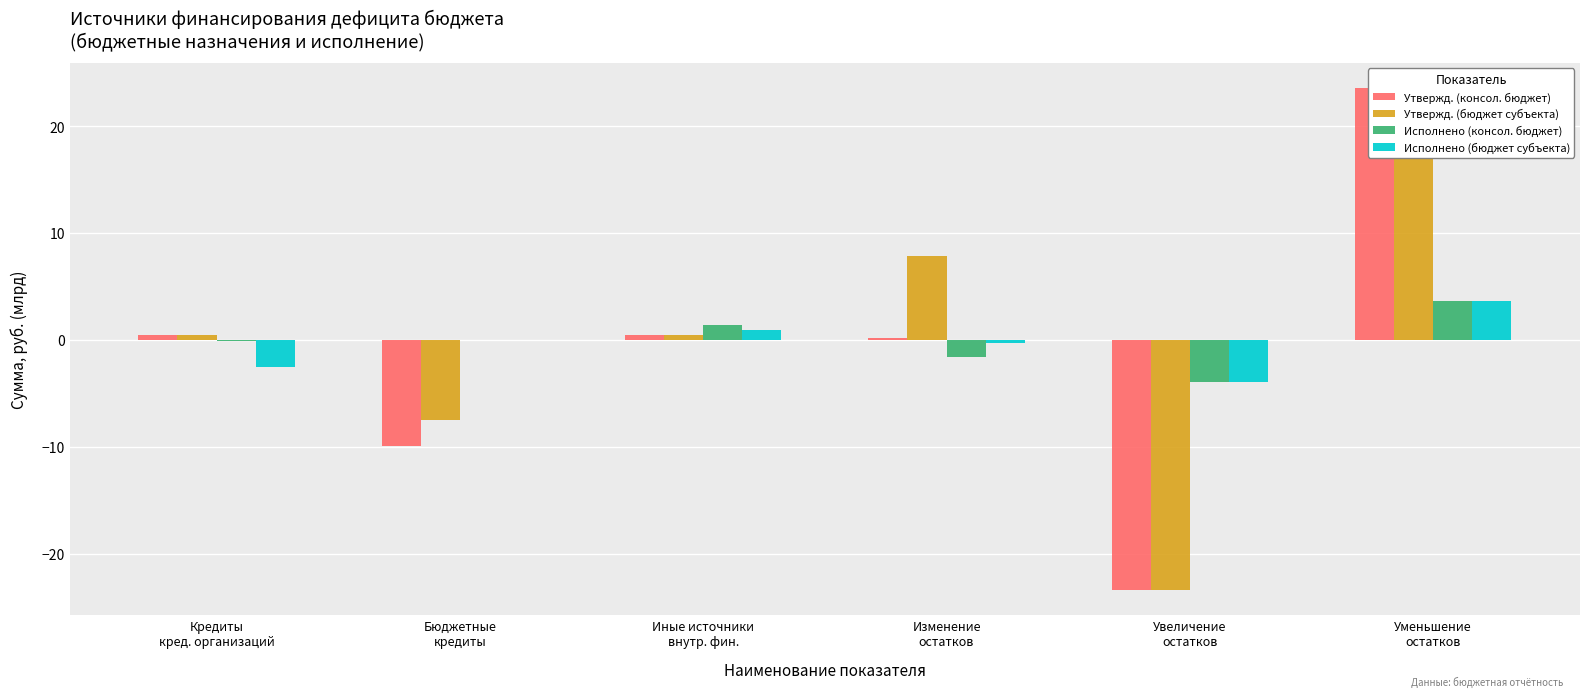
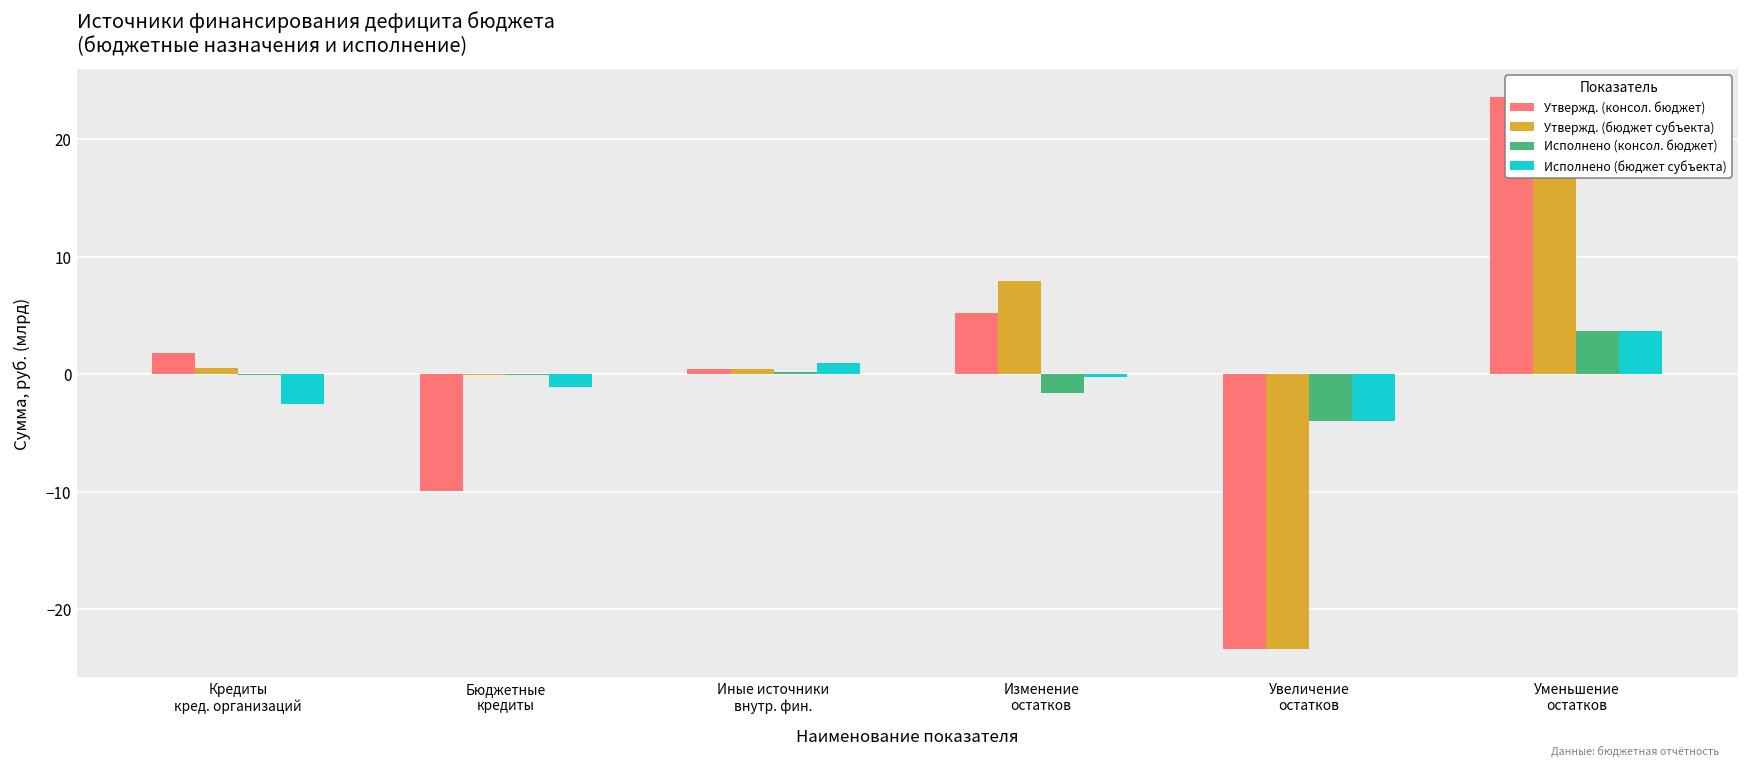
  {
    "Утвержд. (консол. бюджет)": {
-     "Кредиты кред. организаций": 0.5,
+     "Кредиты кред. организаций": 1.8,
      "Бюджетные кредиты": -9.9,
      "Иные источники внутр. фин.": 0.5,
-     "Изменение остатков": 0.2,
+     "Изменение остатков": 5.2,
      "Увеличение остатков": -23.4
    },
    "Утвержд. (бюджет субъекта)": {
      "Кредиты кред. организаций": 0.5,
-     "Бюджетные кредиты": -7.5,
+     "Бюджетные кредиты": -0.1,
      "Иные источники внутр. фин.": 0.5,
      "Изменение остатков": 7.9,
      "Увеличение остатков": -23.4
    },
    "Исполнено (консол. бюджет)": {
-     "Иные источники внутр. фин.": 1.4,
+     "Иные источники внутр. фин.": 0.2,
      "Изменение остатков": -1.6,
      "Увеличение остатков": -4.0,
      "Уменьшение остатков": 3.7
    },
    "Исполнено (бюджет субъекта)": {
      "Кредиты кред. организаций": -2.5,
-     "Бюджетные кредиты": -0.1,
+     "Бюджетные кредиты": -1.1,
      "Иные источники внутр. фин.": 1.0,
      "Изменение остатков": -0.3,
      "Увеличение остатков": -4.0,
      "Уменьшение остатков": 3.7
    }
  }
